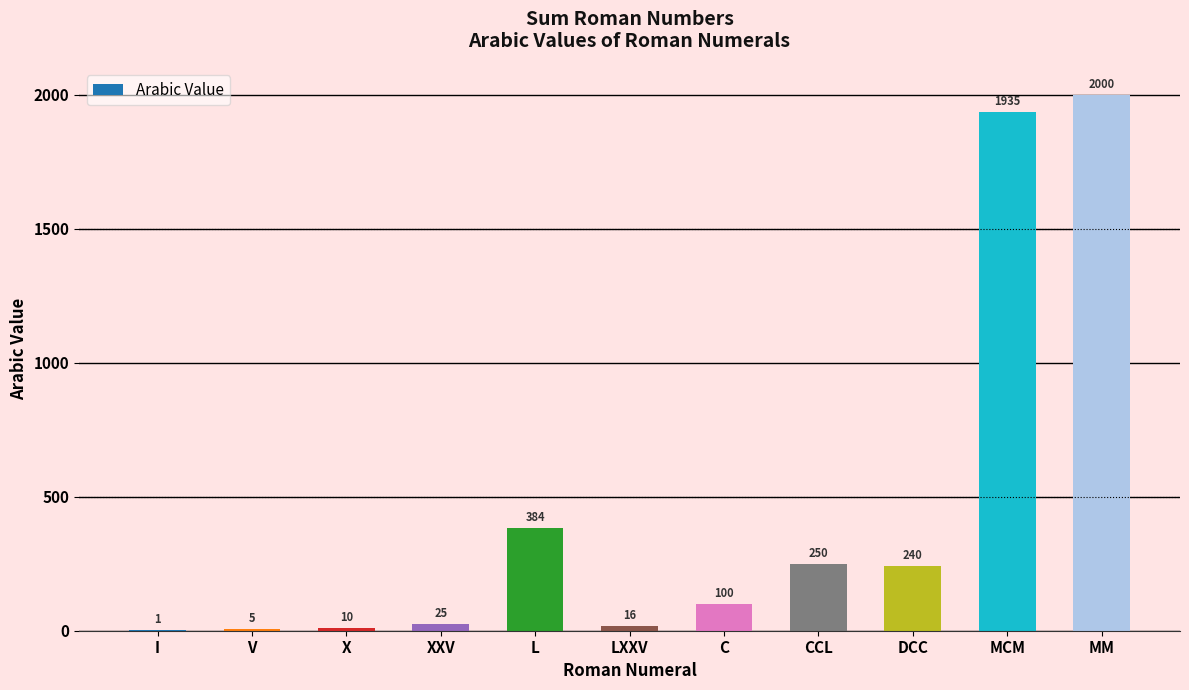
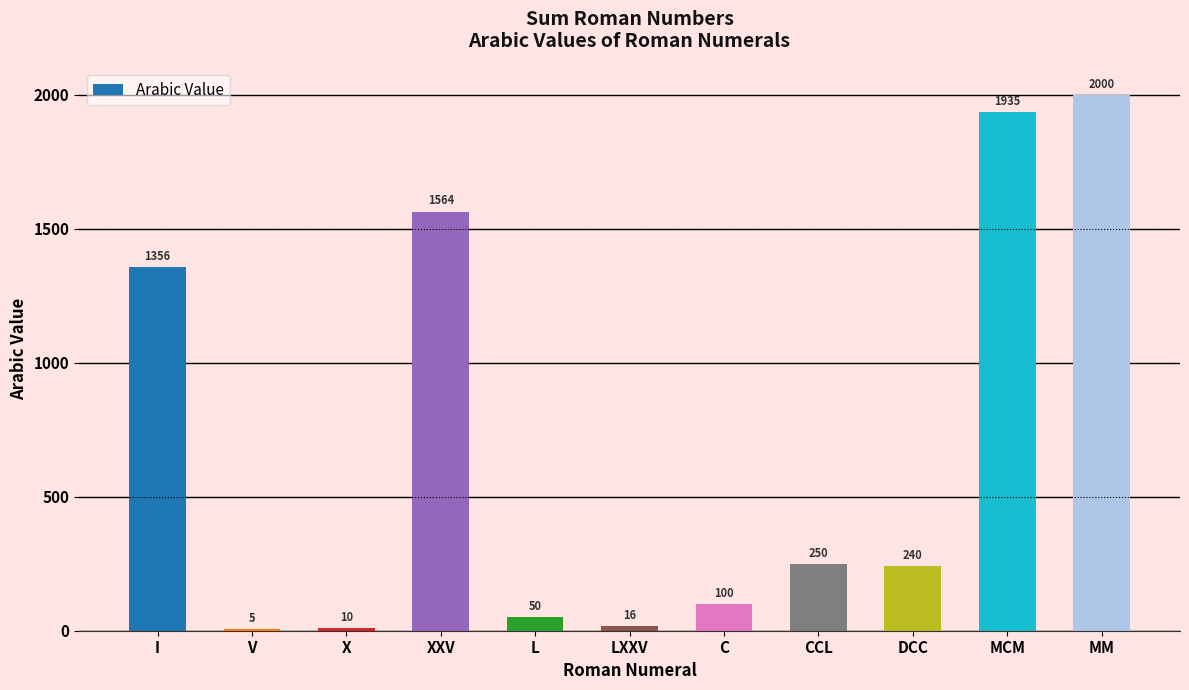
  {
-   "I": 1,
+   "I": 1356,
    "V": 5,
    "X": 10,
-   "XXV": 25,
-   "L": 384,
+   "XXV": 1564,
+   "L": 50,
    "LXXV": 16,
    "C": 100,
    "CCL": 250,
    "DCC": 240,
    "MCM": 1935,
    "MM": 2000
  }
